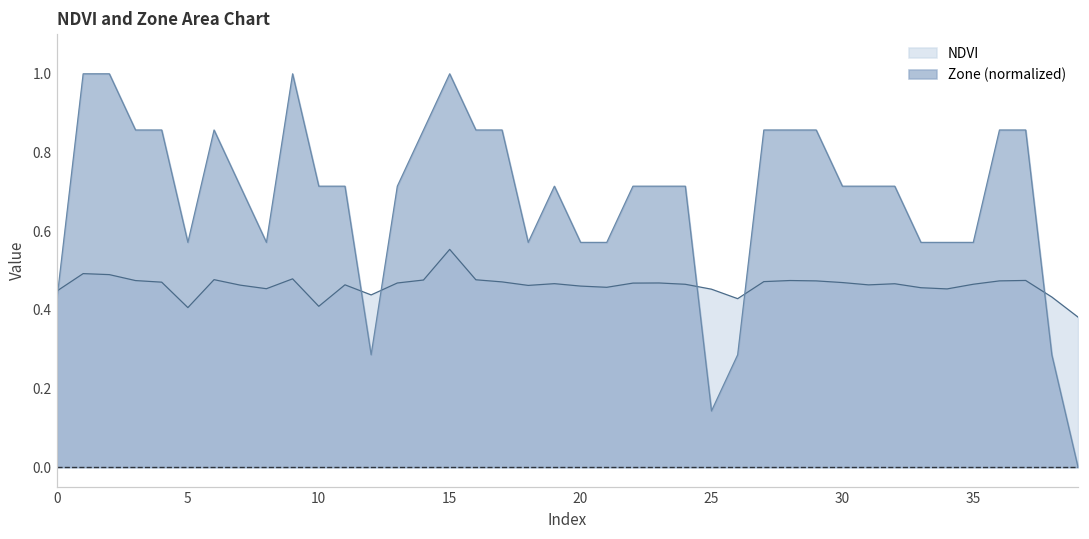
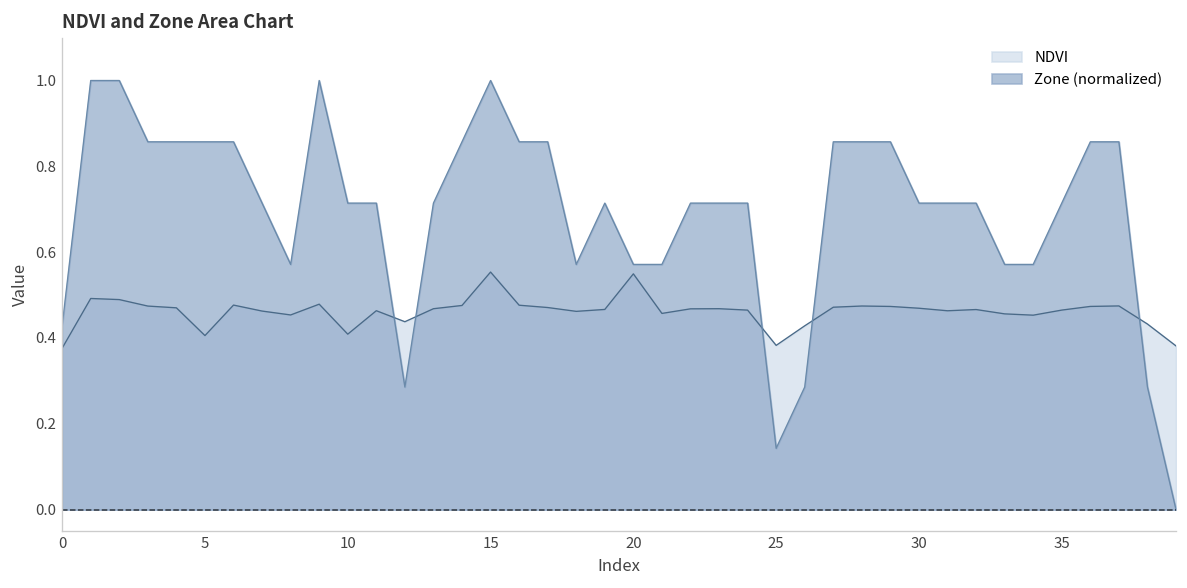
  {
    "NDVI": {
-     "0": 0.45,
+     "0": 0.38,
      "5": 0.41,
      "10": 0.41,
      "15": 0.55,
-     "20": 0.46,
-     "25": 0.45,
+     "20": 0.55,
+     "25": 0.38,
      "30": 0.47,
      "35": 0.47
    },
    "Zone (normalized)": {
      "0": 0.43,
-     "5": 0.57,
+     "5": 0.86,
      "10": 0.71,
      "15": 1.00,
      "20": 0.57,
      "25": 0.14,
      "30": 0.71,
-     "35": 0.57
+     "35": 0.71
    }
  }
